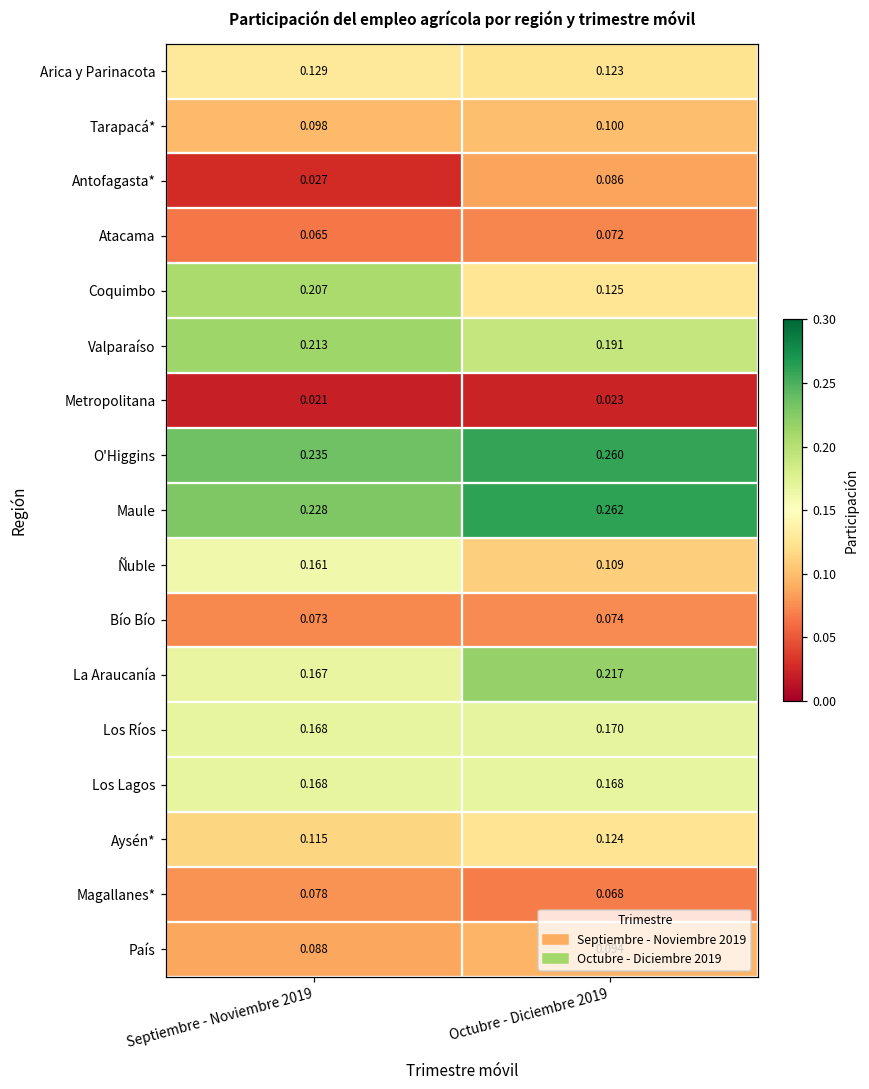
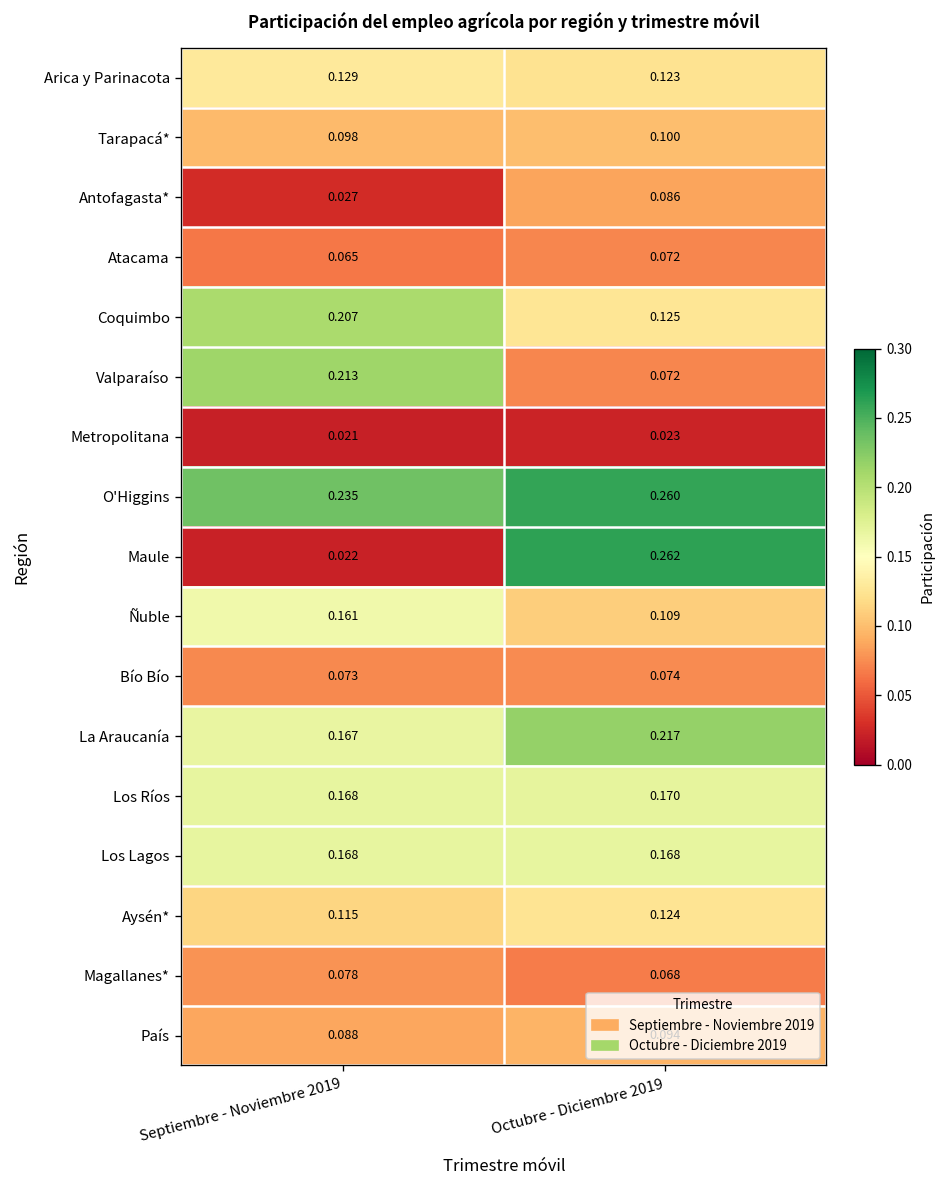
  {
    "Arica y Parinacota": {
      "Septiembre - Noviembre 2019": 0.129,
      "Octubre - Diciembre 2019": 0.123
    },
    "Tarapacá*": {
      "Septiembre - Noviembre 2019": 0.098,
      "Octubre - Diciembre 2019": 0.100
    },
    "Antofagasta*": {
      "Septiembre - Noviembre 2019": 0.027,
      "Octubre - Diciembre 2019": 0.086
    },
    "Atacama": {
      "Septiembre - Noviembre 2019": 0.065,
      "Octubre - Diciembre 2019": 0.072
    },
    "Coquimbo": {
      "Septiembre - Noviembre 2019": 0.207,
      "Octubre - Diciembre 2019": 0.125
    },
    "Valparaíso": {
      "Septiembre - Noviembre 2019": 0.213,
-     "Octubre - Diciembre 2019": 0.191
+     "Octubre - Diciembre 2019": 0.072
    },
    "Metropolitana": {
      "Septiembre - Noviembre 2019": 0.021,
      "Octubre - Diciembre 2019": 0.023
    },
    "O'Higgins": {
      "Septiembre - Noviembre 2019": 0.235,
      "Octubre - Diciembre 2019": 0.260
    },
    "Maule": {
-     "Septiembre - Noviembre 2019": 0.228,
+     "Septiembre - Noviembre 2019": 0.022,
      "Octubre - Diciembre 2019": 0.262
    },
    "Ñuble": {
      "Septiembre - Noviembre 2019": 0.161,
      "Octubre - Diciembre 2019": 0.109
    },
    "Bío Bío": {
      "Septiembre - Noviembre 2019": 0.073,
      "Octubre - Diciembre 2019": 0.074
    },
    "La Araucanía": {
      "Septiembre - Noviembre 2019": 0.167,
      "Octubre - Diciembre 2019": 0.217
    },
    "Los Ríos": {
      "Septiembre - Noviembre 2019": 0.168,
      "Octubre - Diciembre 2019": 0.170
    },
    "Los Lagos": {
      "Septiembre - Noviembre 2019": 0.168,
      "Octubre - Diciembre 2019": 0.168
    },
    "Aysén*": {
      "Septiembre - Noviembre 2019": 0.115,
      "Octubre - Diciembre 2019": 0.124
    },
    "Magallanes*": {
      "Septiembre - Noviembre 2019": 0.078,
      "Octubre - Diciembre 2019": 0.068
    },
    "País": {
      "Septiembre - Noviembre 2019": 0.088
    }
  }
